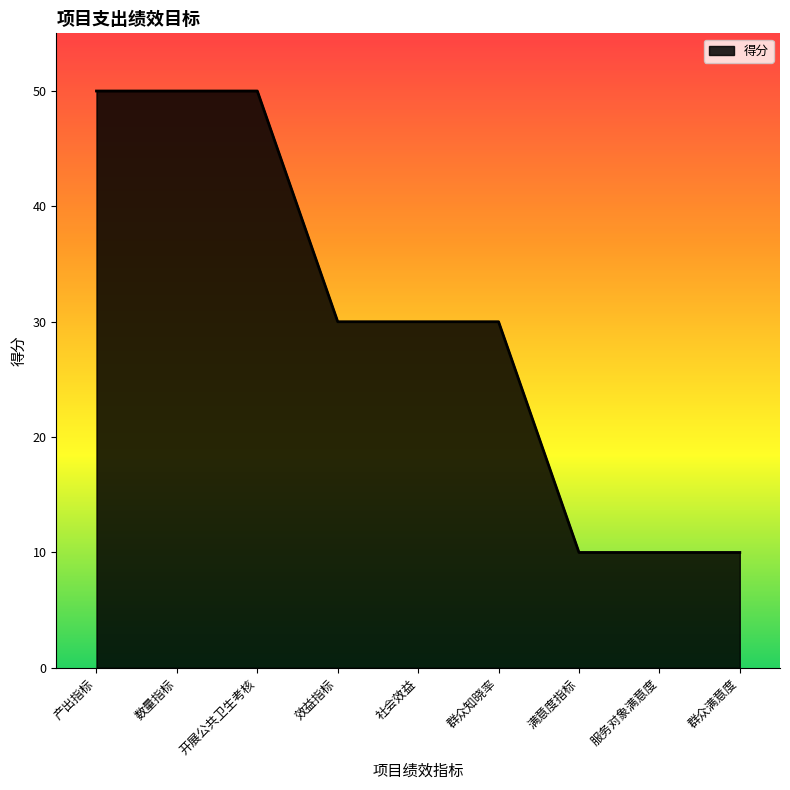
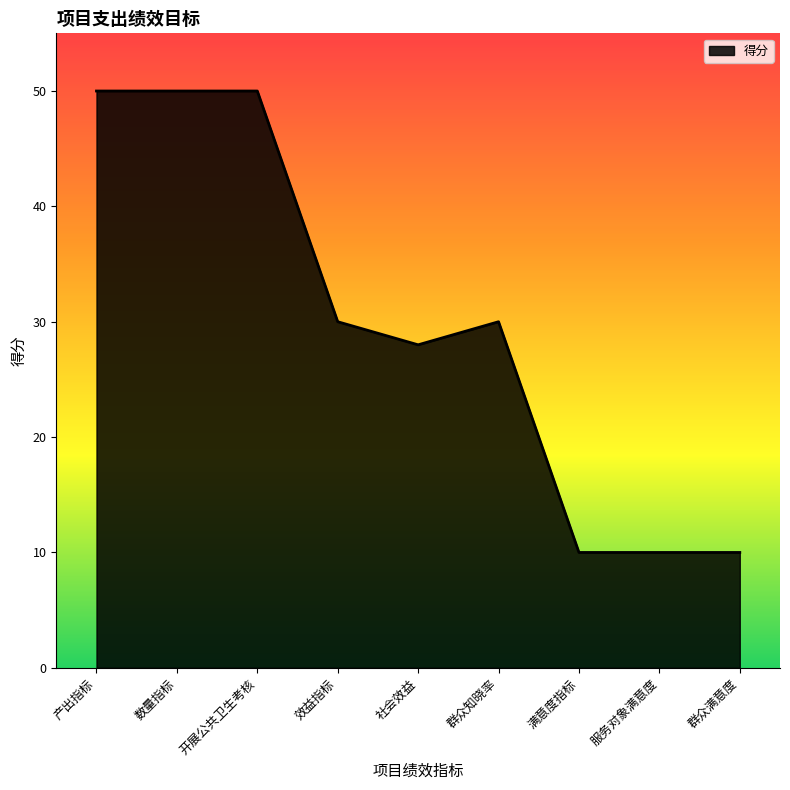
  {
    "产出指标": 50,
    "数量指标": 50,
    "开展公共卫生考核": 50,
    "效益指标": 30,
-   "社会效益": 30,
+   "社会效益": 28,
    "群众知晓率": 30,
    "满意度指标": 10,
    "服务对象满意度": 10,
    "群众满意度": 10
  }
